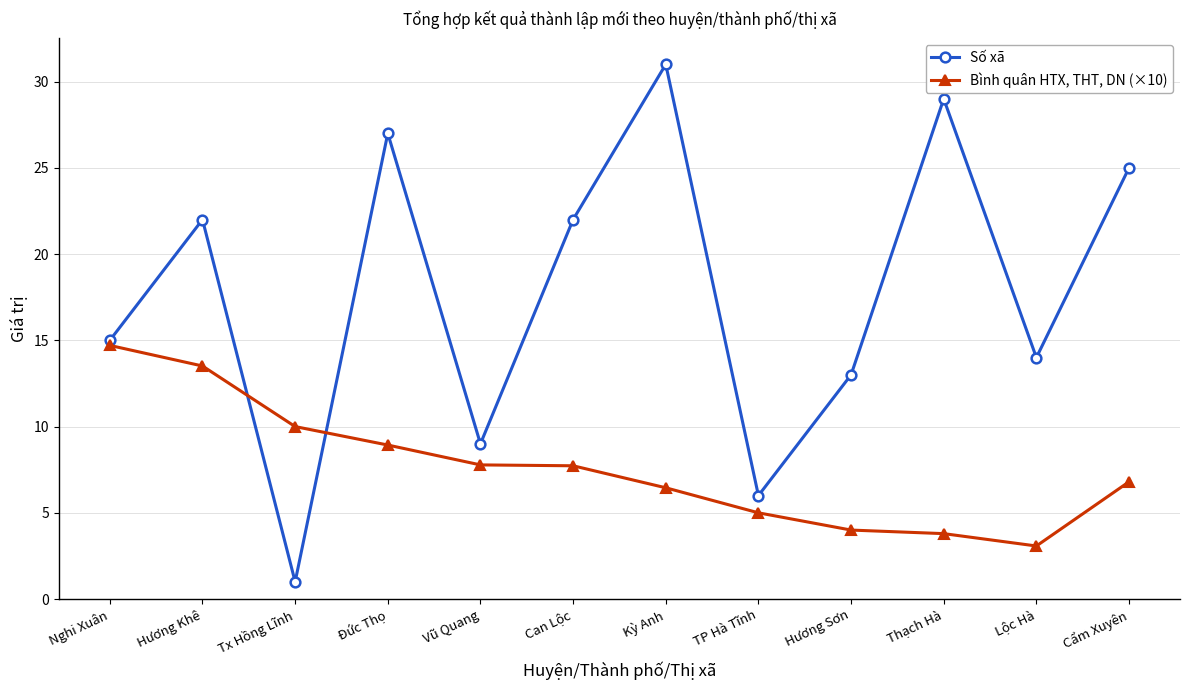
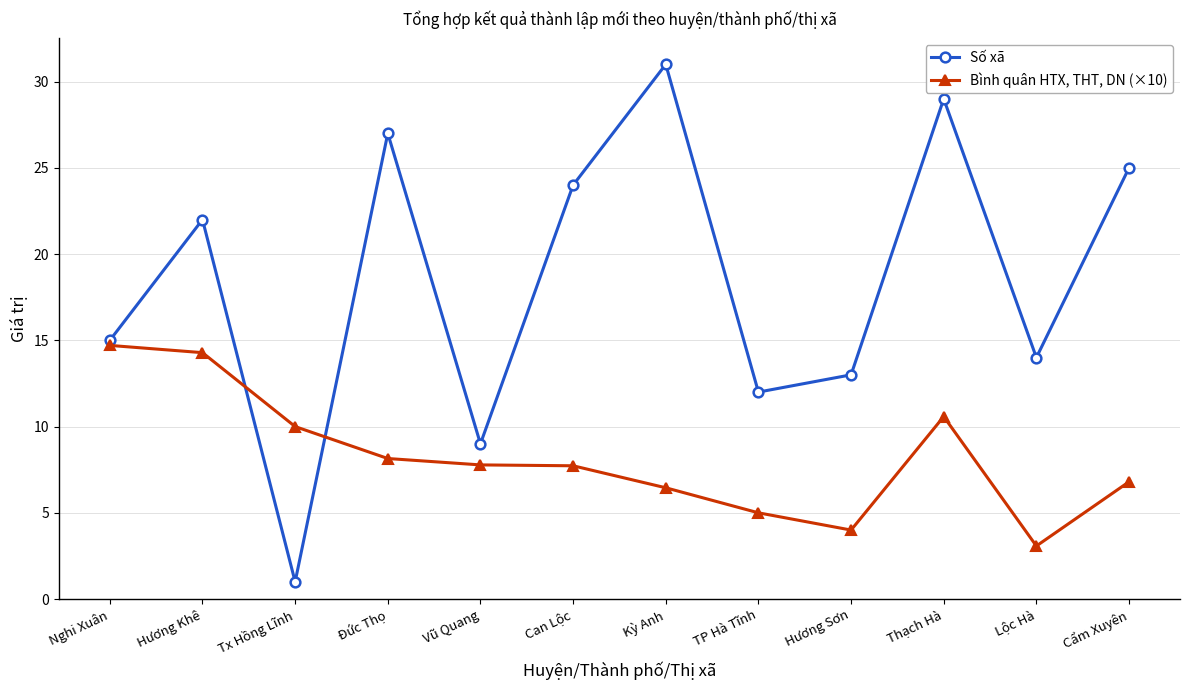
  {
    "Số xã": {
      "Nghi Xuân": 15,
      "Hương Khê": 22,
      "Tx Hồng Lĩnh": 1,
      "Đức Thọ": 27,
      "Vũ Quang": 9,
-     "Can Lộc": 22,
+     "Can Lộc": 24,
      "Kỳ Anh": 31,
-     "TP Hà Tĩnh": 6,
+     "TP Hà Tĩnh": 12,
      "Hương Sơn": 13,
      "Thạch Hà": 29,
      "Lộc Hà": 14,
      "Cẩm Xuyên": 25
    },
    "Bình quân HTX, THT, DN (×10)": {
      "Nghi Xuân": 14.7,
-     "Hương Khê": 13.5,
+     "Hương Khê": 14.3,
      "Tx Hồng Lĩnh": 10.0,
-     "Đức Thọ": 8.9,
+     "Đức Thọ": 8.1,
      "Vũ Quang": 7.8,
      "Can Lộc": 7.7,
      "Kỳ Anh": 6.5,
      "TP Hà Tĩnh": 5.0,
      "Hương Sơn": 4.0,
-     "Thạch Hà": 3.8,
+     "Thạch Hà": 10.6,
      "Lộc Hà": 3.1,
      "Cẩm Xuyên": 6.8
    }
  }
